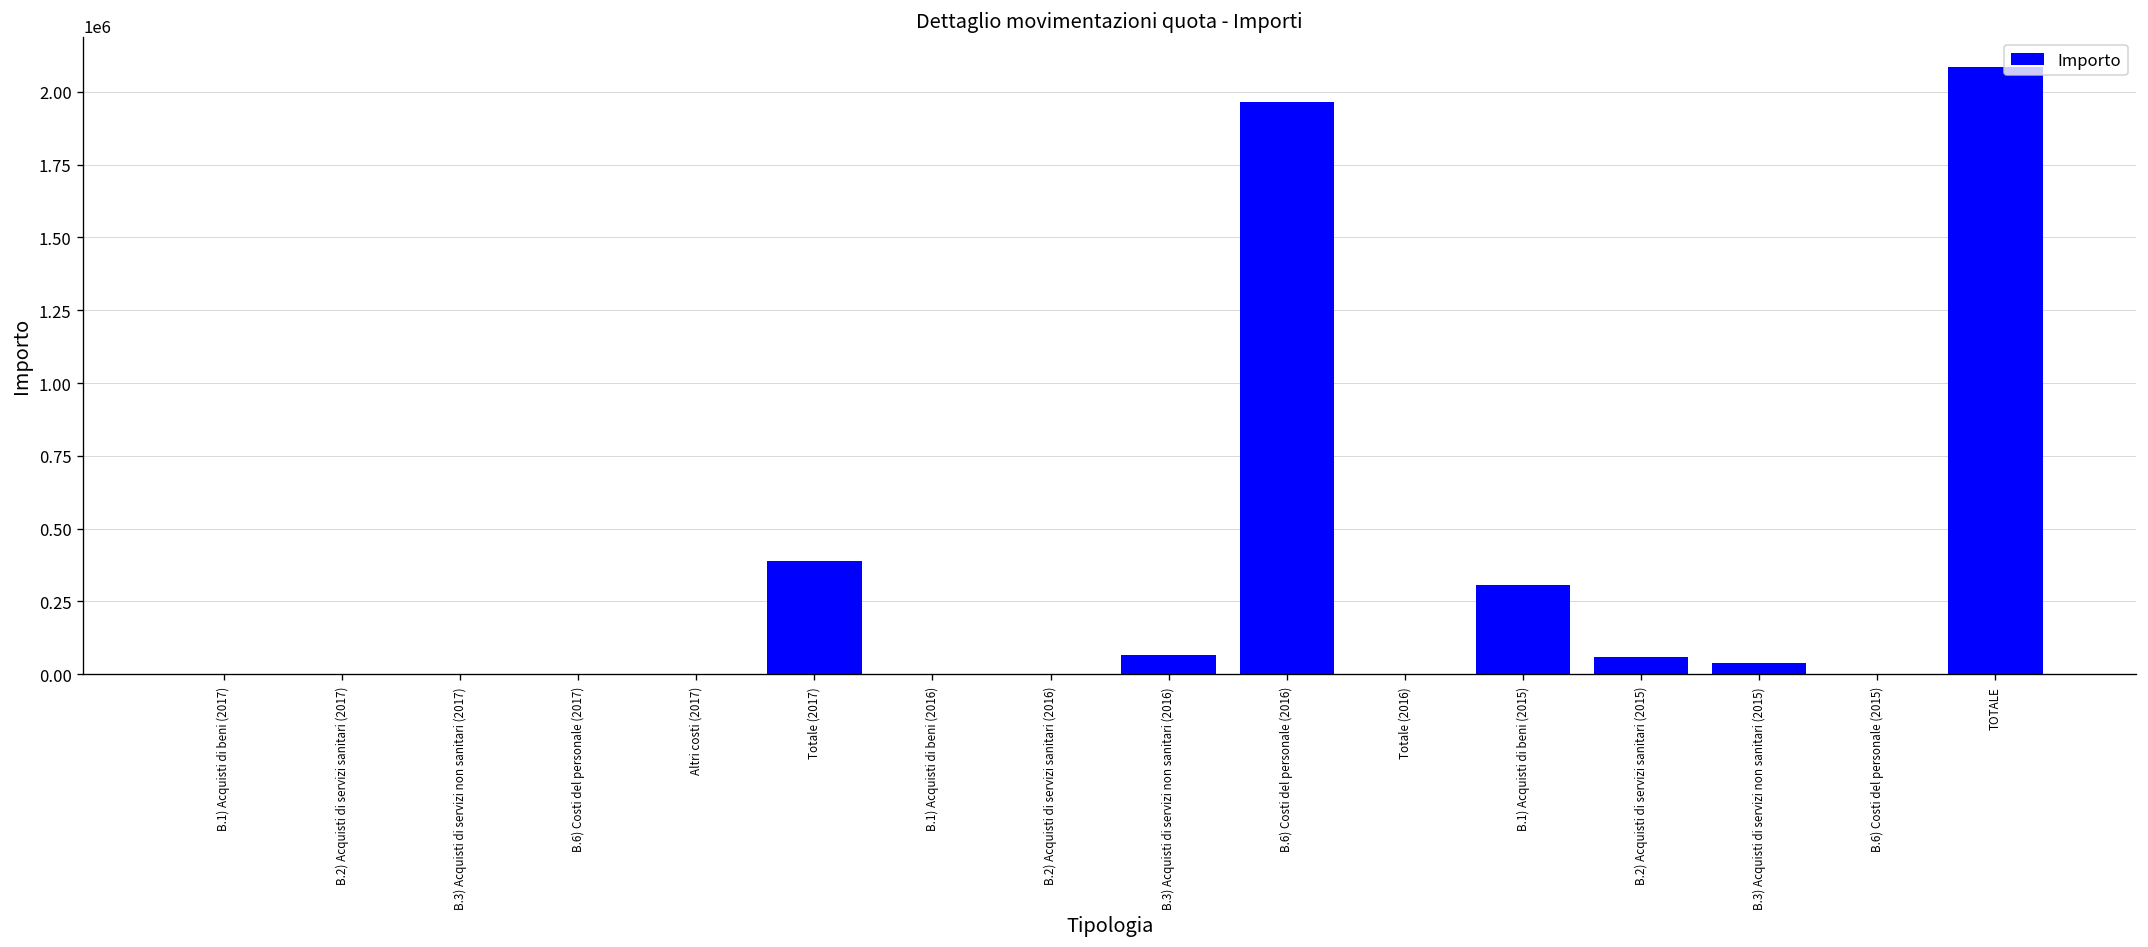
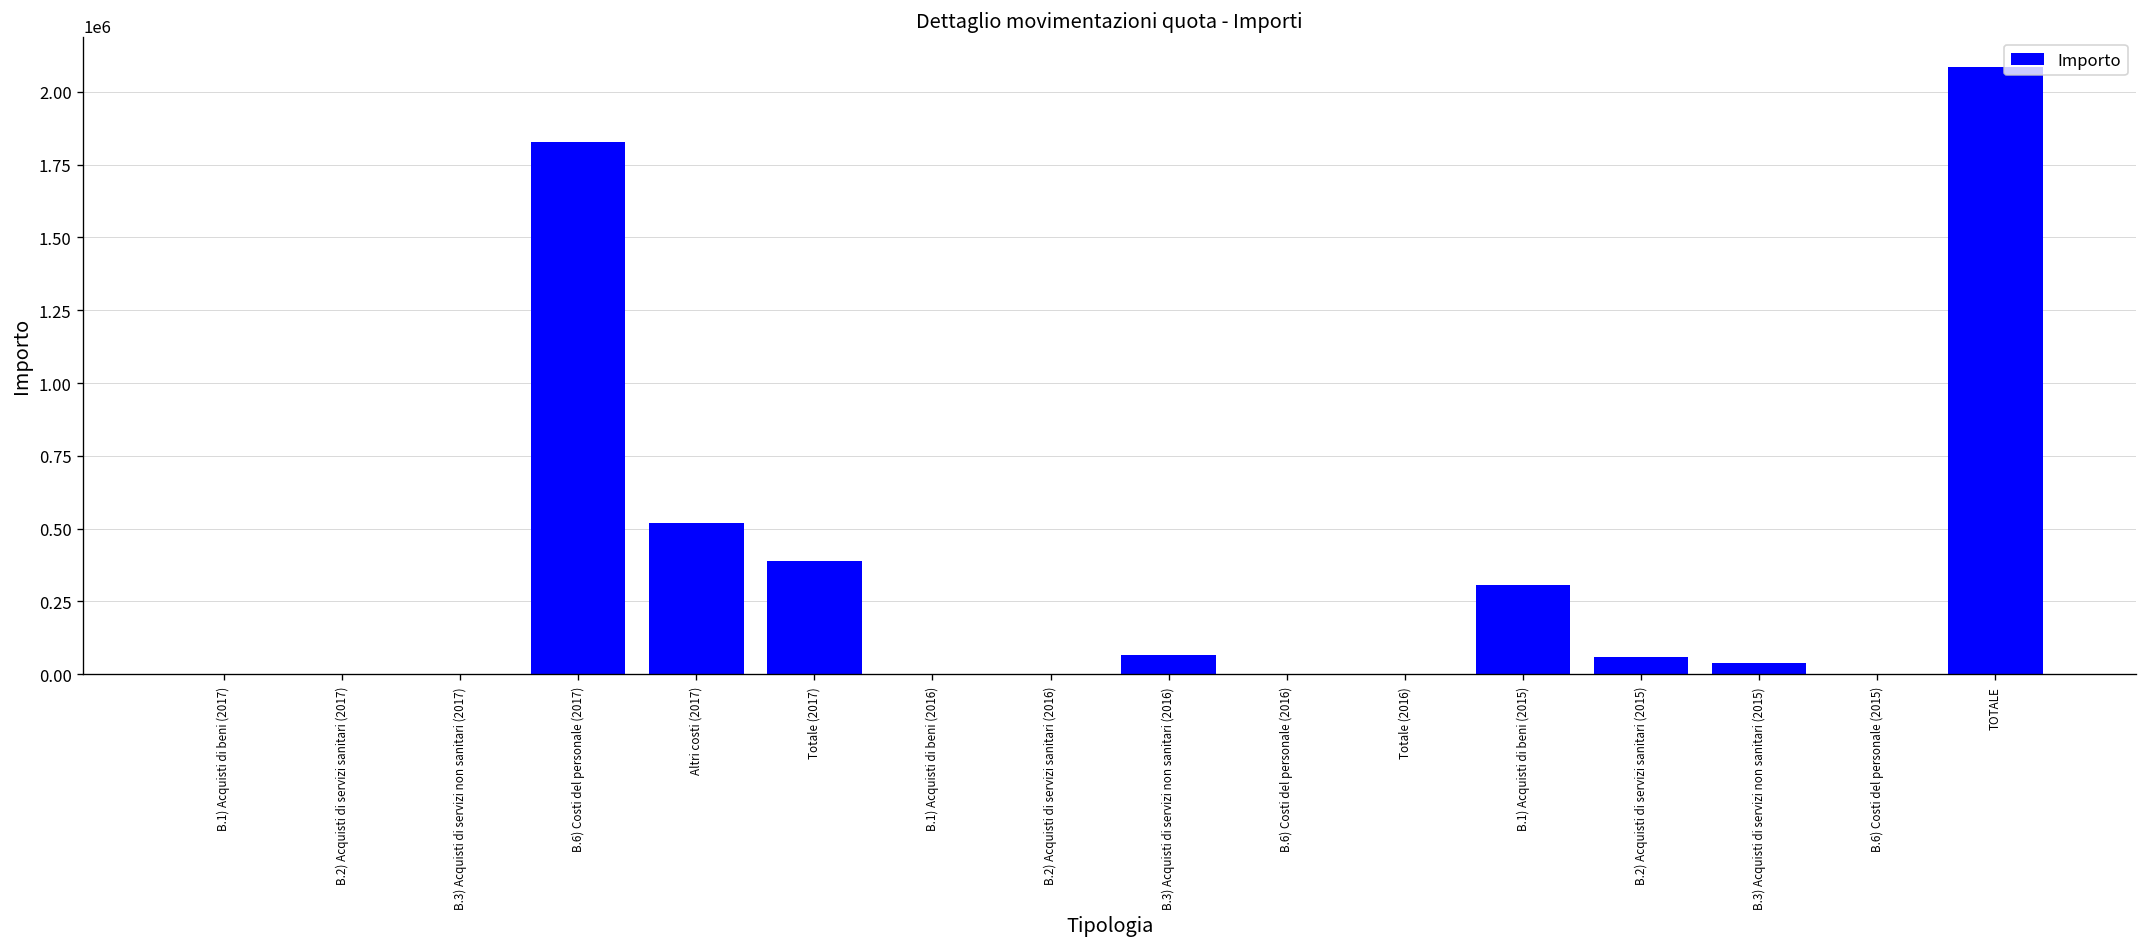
  {
    "B.1) Acquisti di beni (2017)": 0,
    "B.2) Acquisti di servizi sanitari (2017)": 0,
    "B.3) Acquisti di servizi non sanitari (2017)": 0,
-   "B.6) Costi del personale (2017)": 0,
-   "Altri costi (2017)": 0,
+   "B.6) Costi del personale (2017)": 1830000,
+   "Altri costi (2017)": 520000,
    "Totale (2017)": 390000,
    "B.1) Acquisti di beni (2016)": 0,
    "B.2) Acquisti di servizi sanitari (2016)": 0,
    "B.3) Acquisti di servizi non sanitari (2016)": 60000,
-   "B.6) Costi del personale (2016)": 1960000,
+   "B.6) Costi del personale (2016)": 0,
    "Totale (2016)": 0,
    "B.1) Acquisti di beni (2015)": 310000,
    "B.2) Acquisti di servizi sanitari (2015)": 60000,
    "B.3) Acquisti di servizi non sanitari (2015)": 40000,
    "B.6) Costi del personale (2015)": 0,
    "TOTALE": 2090000
  }
